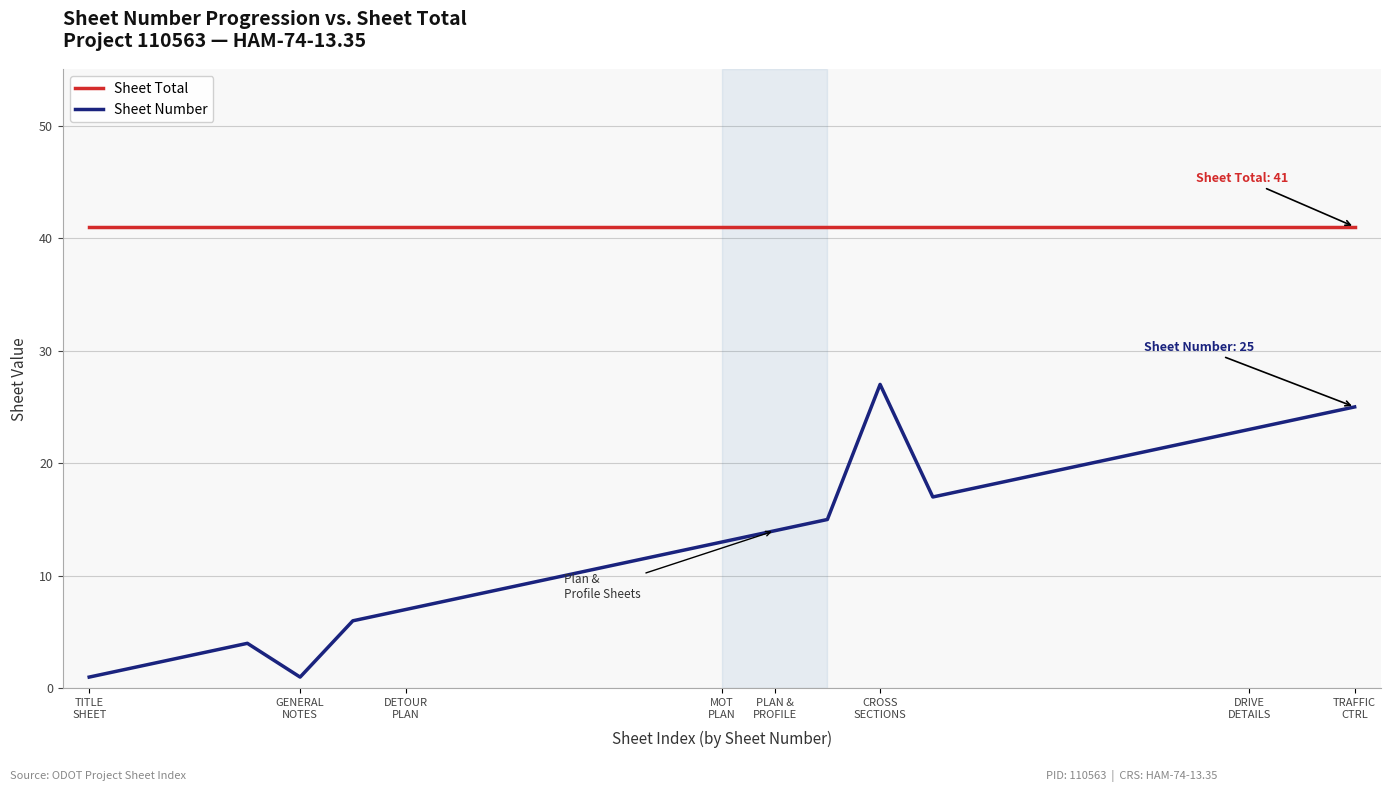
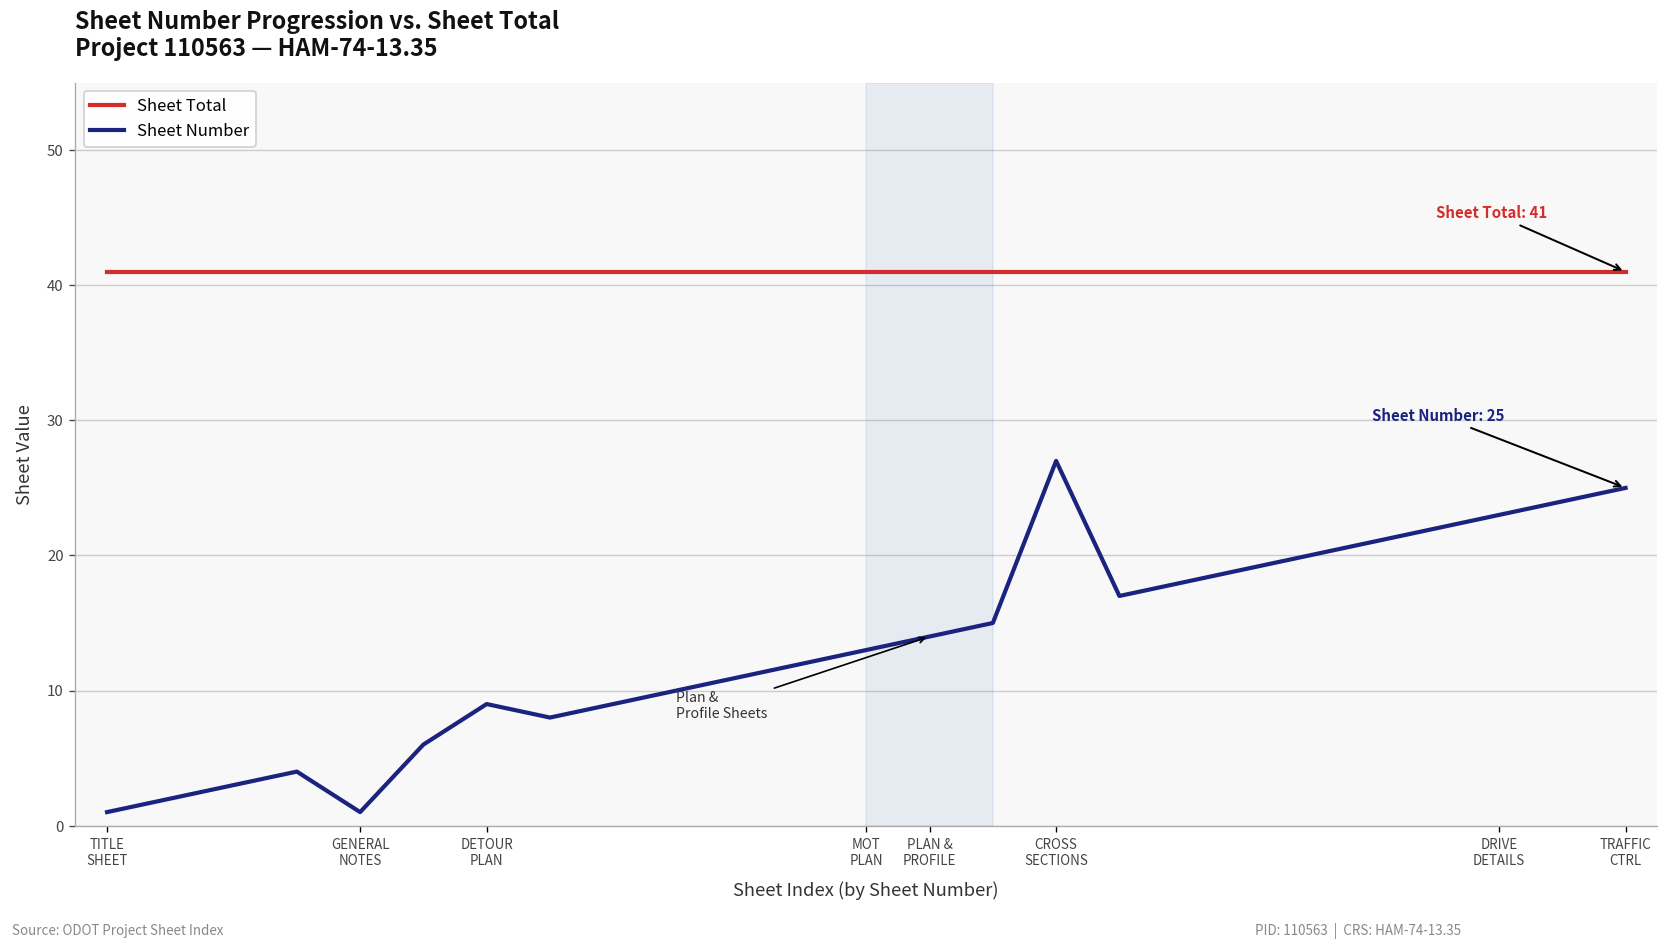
  {
    "Sheet Total": {
      "TITLE SHEET": 41,
      "GENERAL NOTES": 41,
      "DETOUR PLAN": 41,
      "MOT PLAN": 41,
      "PLAN & PROFILE": 41,
      "CROSS SECTIONS": 41,
      "TRAFFIC CTRL": 41
    },
    "Sheet Number": {
      "TITLE SHEET": 1,
      "GENERAL NOTES": 1,
-     "DETOUR PLAN": 7,
+     "DETOUR PLAN": 9,
      "MOT PLAN": 13,
      "PLAN & PROFILE": 14,
      "CROSS SECTIONS": 27,
      "DRIVE DETAILS": 23
    }
  }
